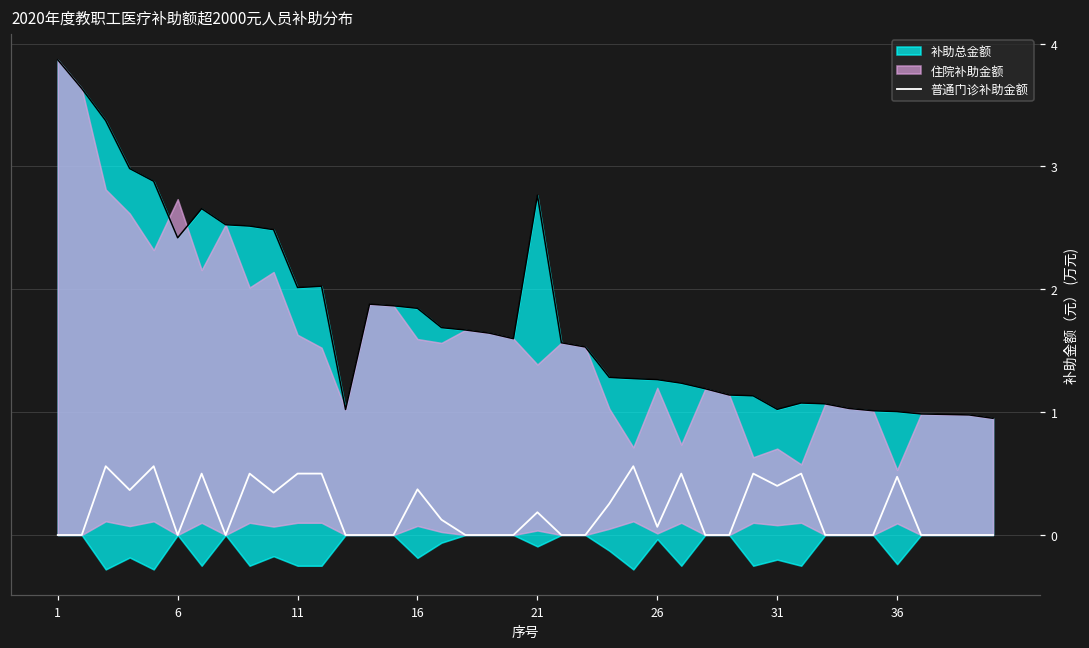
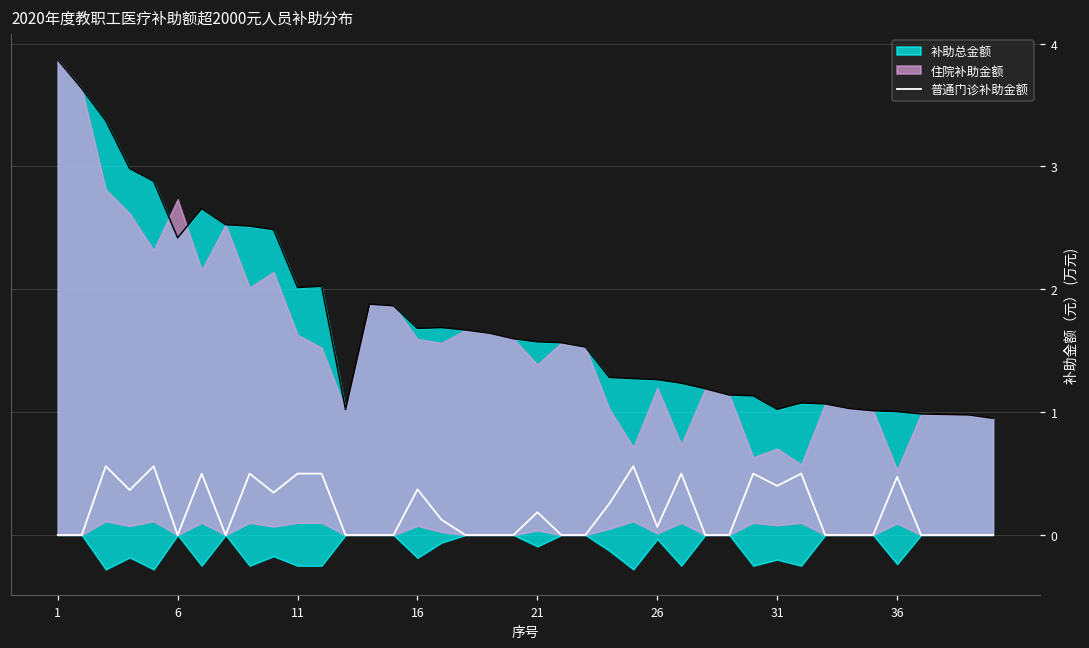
  {
    "普通门诊补助金额": {
      "1": 0.00,
      "6": 0.00,
      "11": 0.50,
      "16": 0.37,
      "21": 0.19,
      "26": 0.07,
      "31": 0.40,
      "36": 0.47
    },
    "补助总金额": {
      "6": 2.42,
      "11": 2.01,
-     "16": 1.85,
-     "21": 2.77,
+     "16": 1.68,
+     "21": 1.57,
      "26": 1.26,
      "31": 1.02,
      "36": 1.00
    },
    "住院补助金额": {
      "6": 2.73
    }
  }
